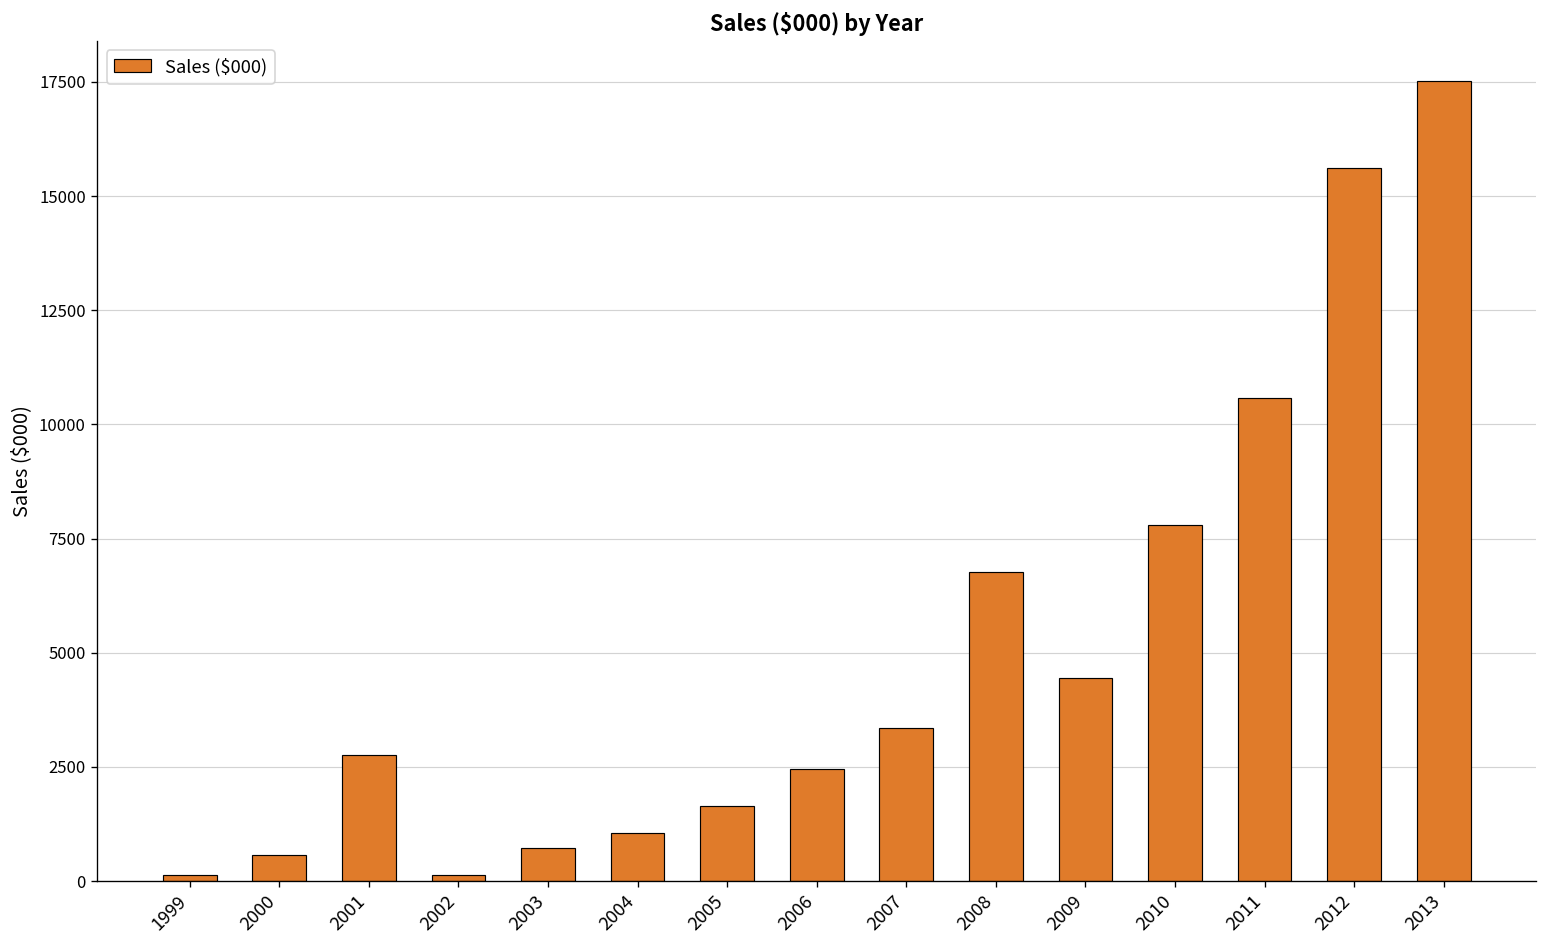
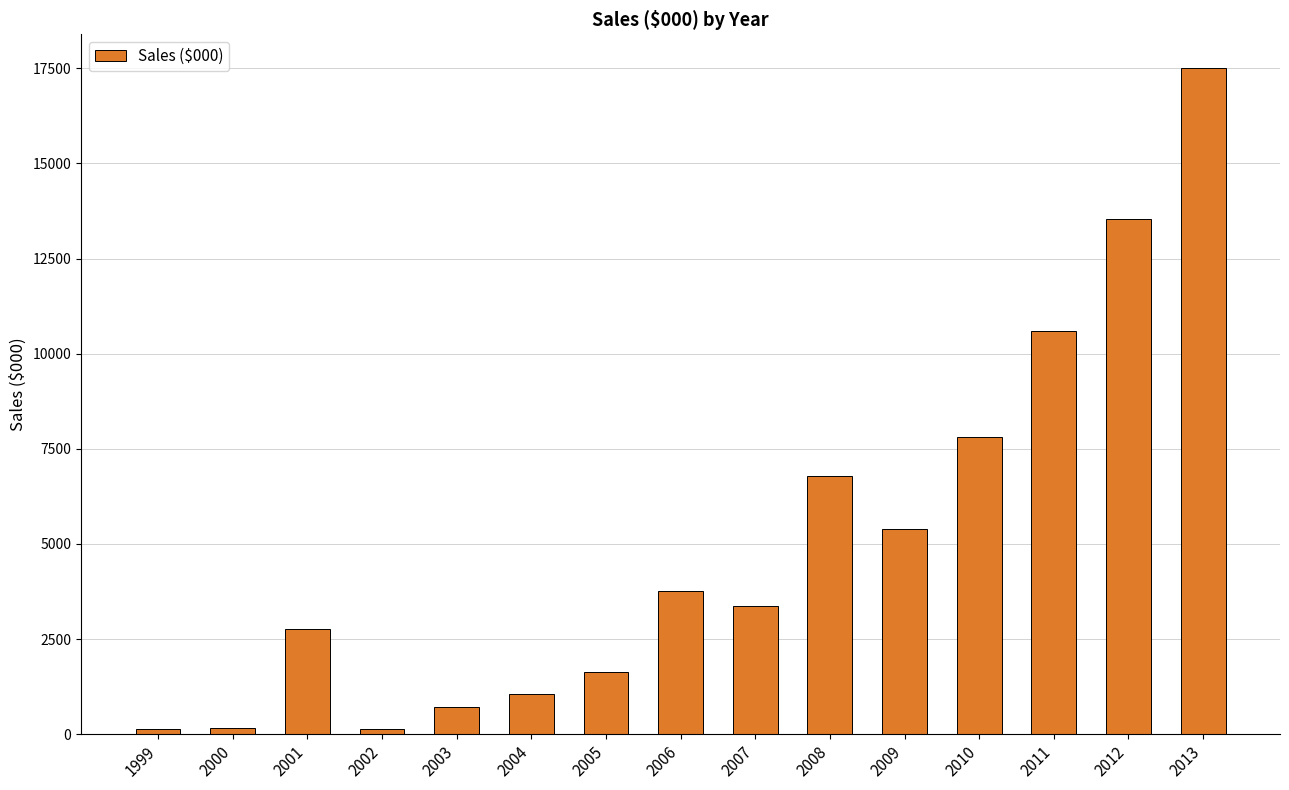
  {
    "1999": 100,
-   "2000": 600,
+   "2000": 200,
    "2001": 2800,
    "2002": 100,
    "2003": 700,
    "2004": 1100,
    "2005": 1600,
-   "2006": 2500,
+   "2006": 3800,
    "2007": 3400,
    "2008": 6800,
-   "2009": 4500,
+   "2009": 5400,
    "2010": 7800,
    "2011": 10600,
-   "2012": 15600,
+   "2012": 13500,
    "2013": 17500
  }
